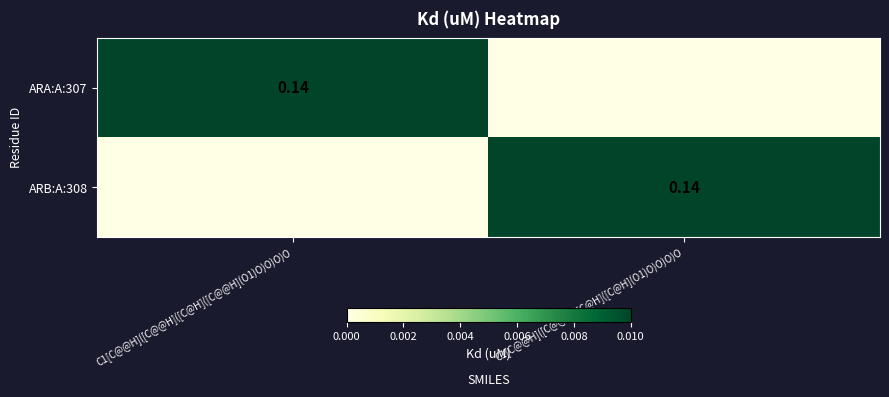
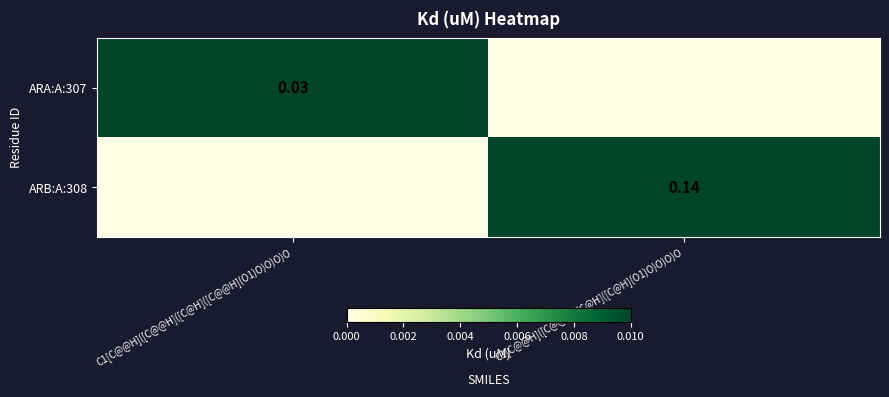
  {
    "ARA:A:307": {
-     "C1[C@@H]([C@@H]([C@H]([C@@H](O1)O)O)O)O": 0.14
+     "C1[C@@H]([C@@H]([C@H]([C@@H](O1)O)O)O)O": 0.03
    },
    "ARB:A:308": {
      "C1[C@@H]([C@@H]([C@H]([C@H](O1)O)O)O)O": 0.14
    }
  }
